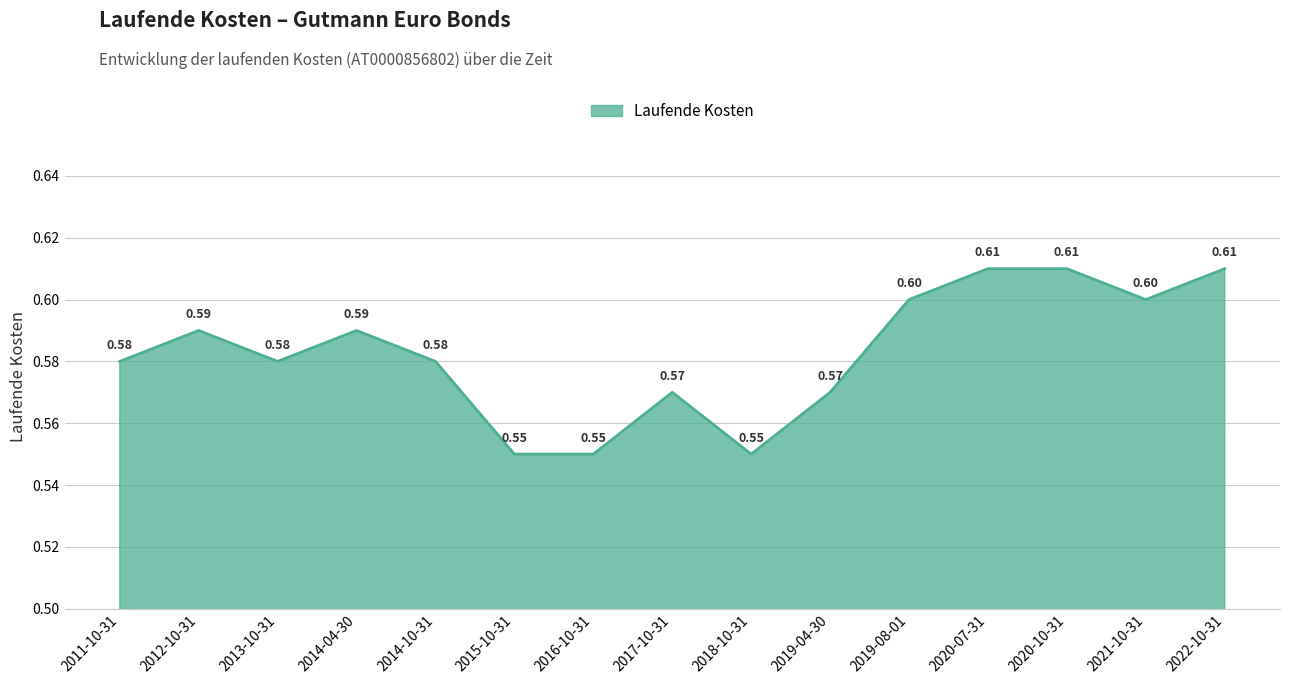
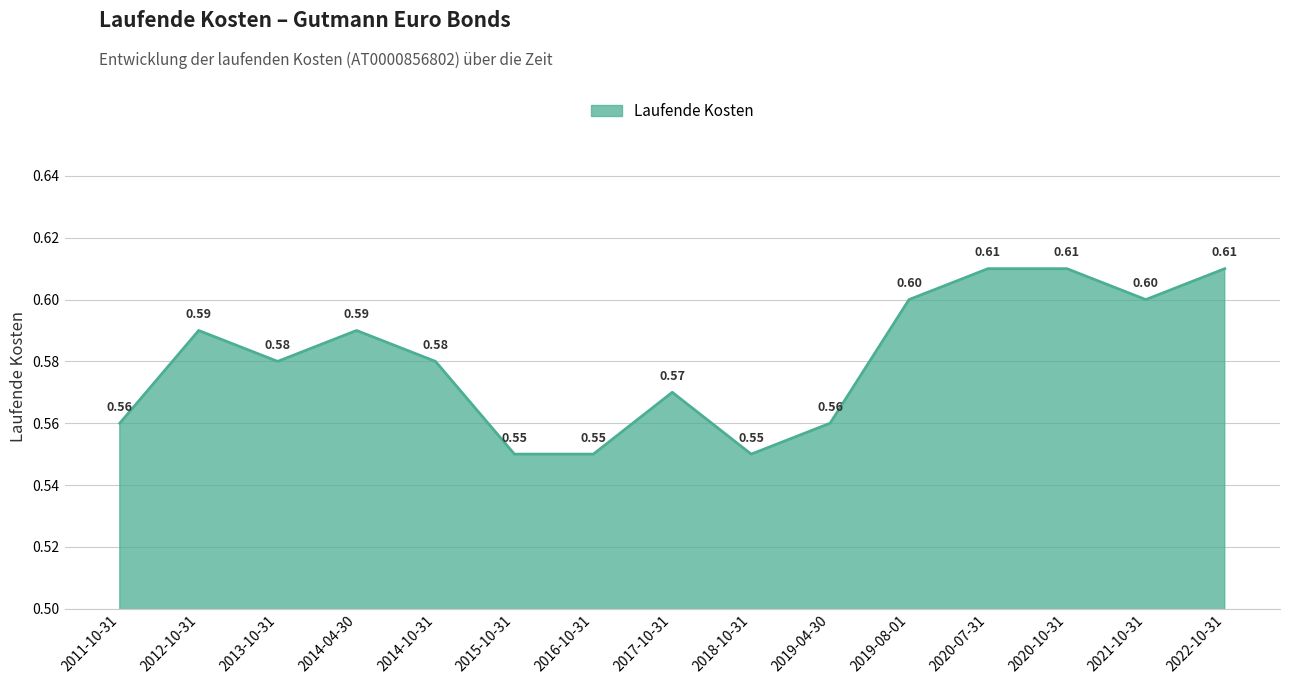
  {
-   "2011-10-31": 0.58,
+   "2011-10-31": 0.56,
    "2012-10-31": 0.59,
    "2013-10-31": 0.58,
    "2014-04-30": 0.59,
    "2014-10-31": 0.58,
    "2015-10-31": 0.55,
    "2016-10-31": 0.55,
    "2017-10-31": 0.57,
    "2018-10-31": 0.55,
-   "2019-04-30": 0.57,
+   "2019-04-30": 0.56,
    "2019-08-01": 0.60,
    "2020-07-31": 0.61,
    "2020-10-31": 0.61,
    "2021-10-31": 0.60,
    "2022-10-31": 0.61
  }
